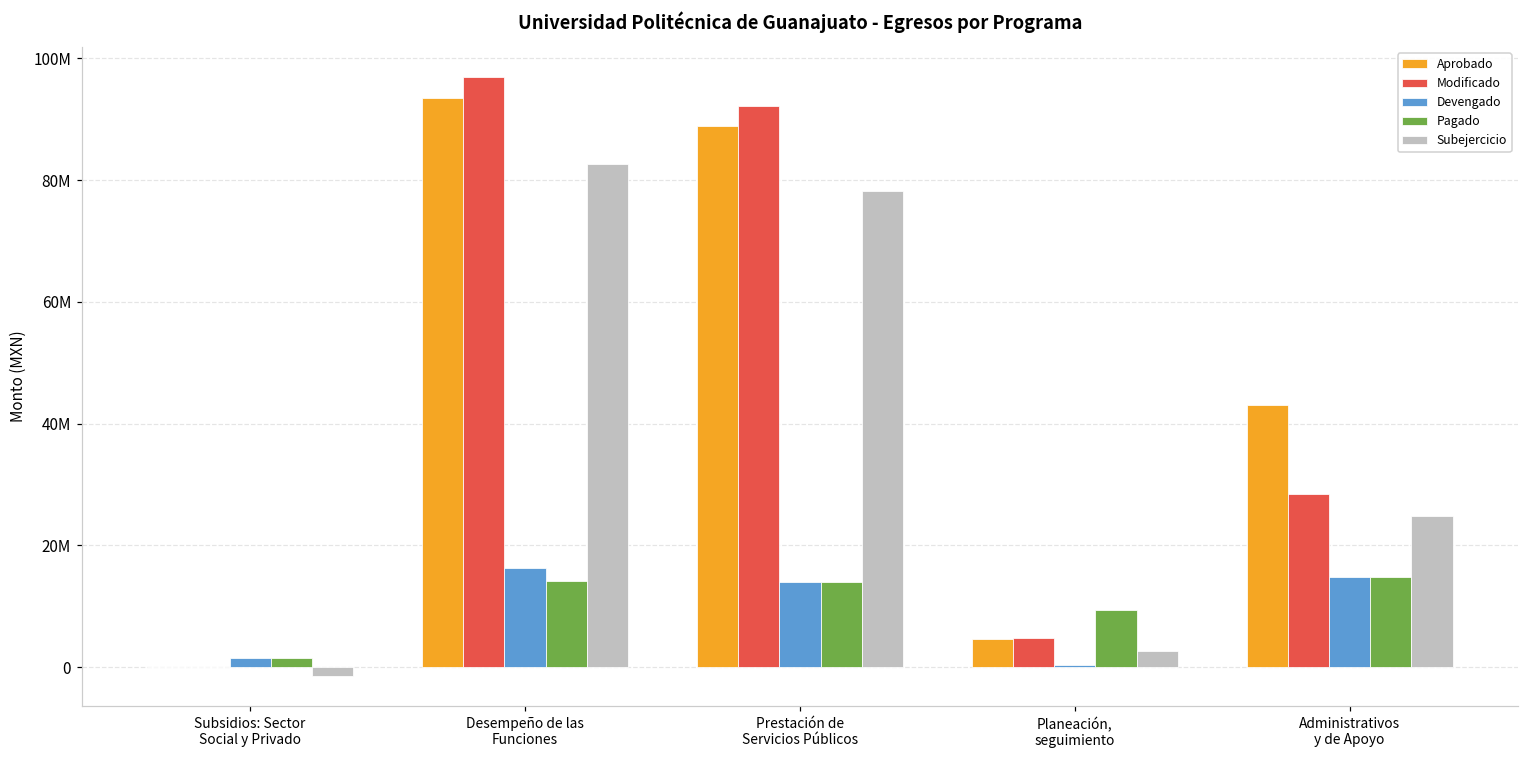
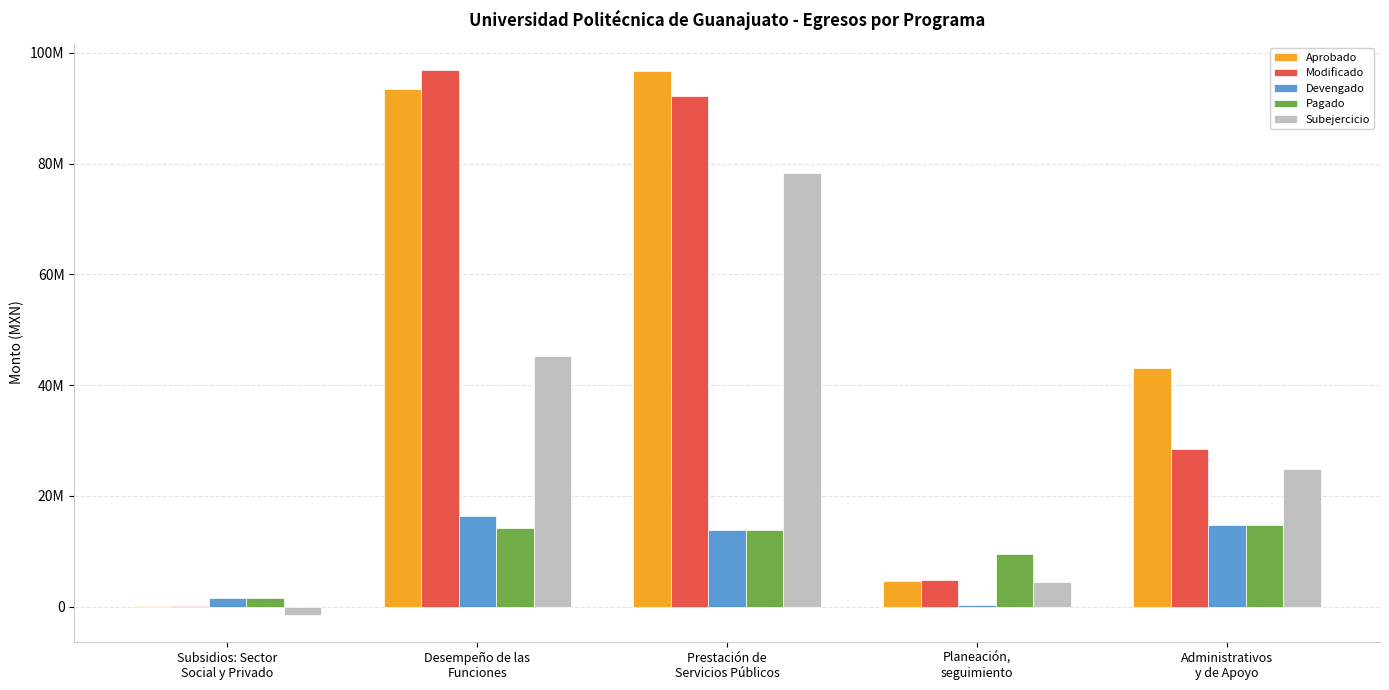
  {
    "Aprobado": {
      "Desempeño de las Funciones": 94000000,
-     "Prestación de Servicios Públicos": 89000000,
+     "Prestación de Servicios Públicos": 97000000,
      "Planeación, seguimiento": 5000000,
      "Administrativos y de Apoyo": 43000000
    },
    "Modificado": {
      "Desempeño de las Funciones": 97000000,
      "Prestación de Servicios Públicos": 92000000,
      "Planeación, seguimiento": 5000000,
      "Administrativos y de Apoyo": 28000000
    },
    "Devengado": {
      "Subsidios: Sector Social y Privado": 2000000,
      "Desempeño de las Funciones": 16000000,
      "Prestación de Servicios Públicos": 14000000,
      "Administrativos y de Apoyo": 15000000
    },
    "Pagado": {
      "Subsidios: Sector Social y Privado": 2000000,
      "Desempeño de las Funciones": 14000000,
      "Prestación de Servicios Públicos": 14000000,
      "Planeación, seguimiento": 9000000,
      "Administrativos y de Apoyo": 15000000
    },
    "Subejercicio": {
      "Subsidios: Sector Social y Privado": -1000000,
-     "Desempeño de las Funciones": 83000000,
+     "Desempeño de las Funciones": 45000000,
      "Prestación de Servicios Públicos": 78000000,
-     "Planeación, seguimiento": 3000000,
+     "Planeación, seguimiento": 4000000,
      "Administrativos y de Apoyo": 25000000
    }
  }
